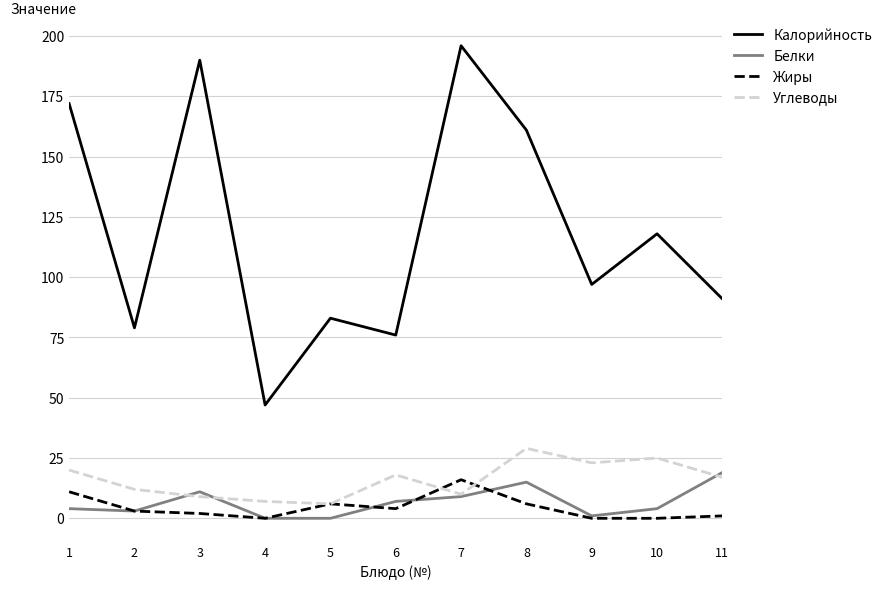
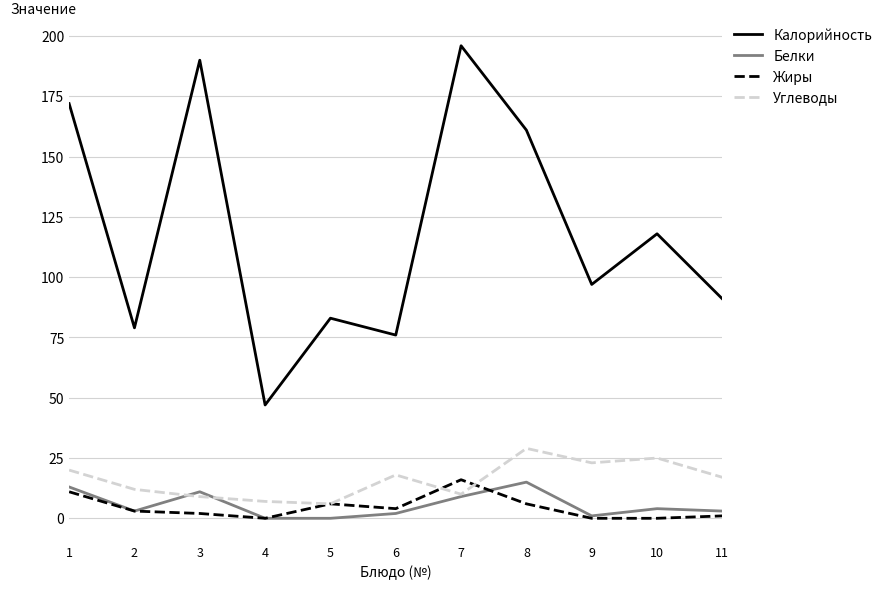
  {
    "Белки": {
-     "1": 4,
+     "1": 13,
      "3": 11,
      "5": 0,
-     "6": 7,
+     "6": 2,
      "8": 15,
      "10": 4,
-     "11": 19
+     "11": 3
    },
    "Углеводы": {
      "1": 20,
      "2": 12,
      "3": 9,
      "4": 7,
      "6": 18,
      "8": 29,
      "9": 23,
      "10": 25,
      "11": 17
    }
  }
